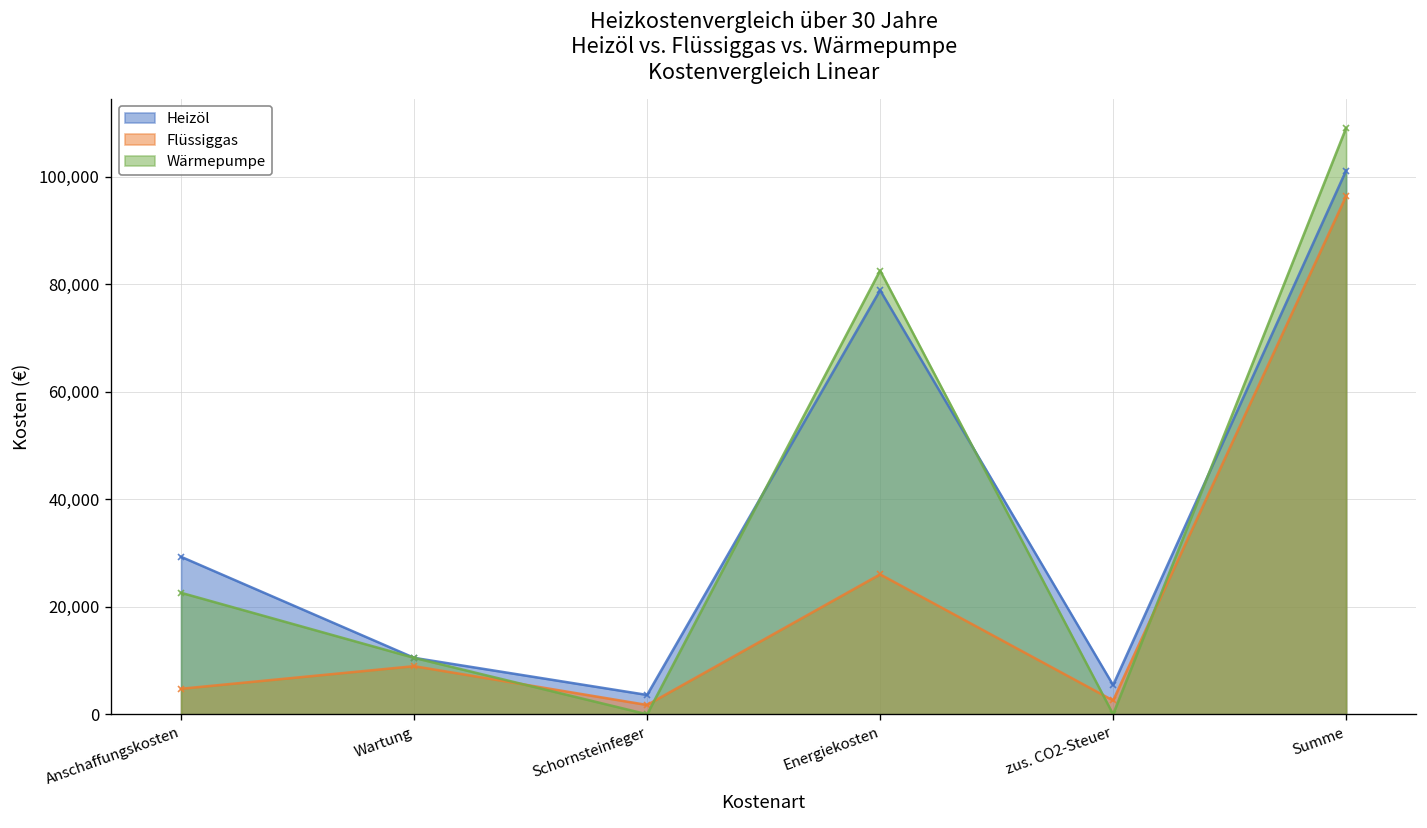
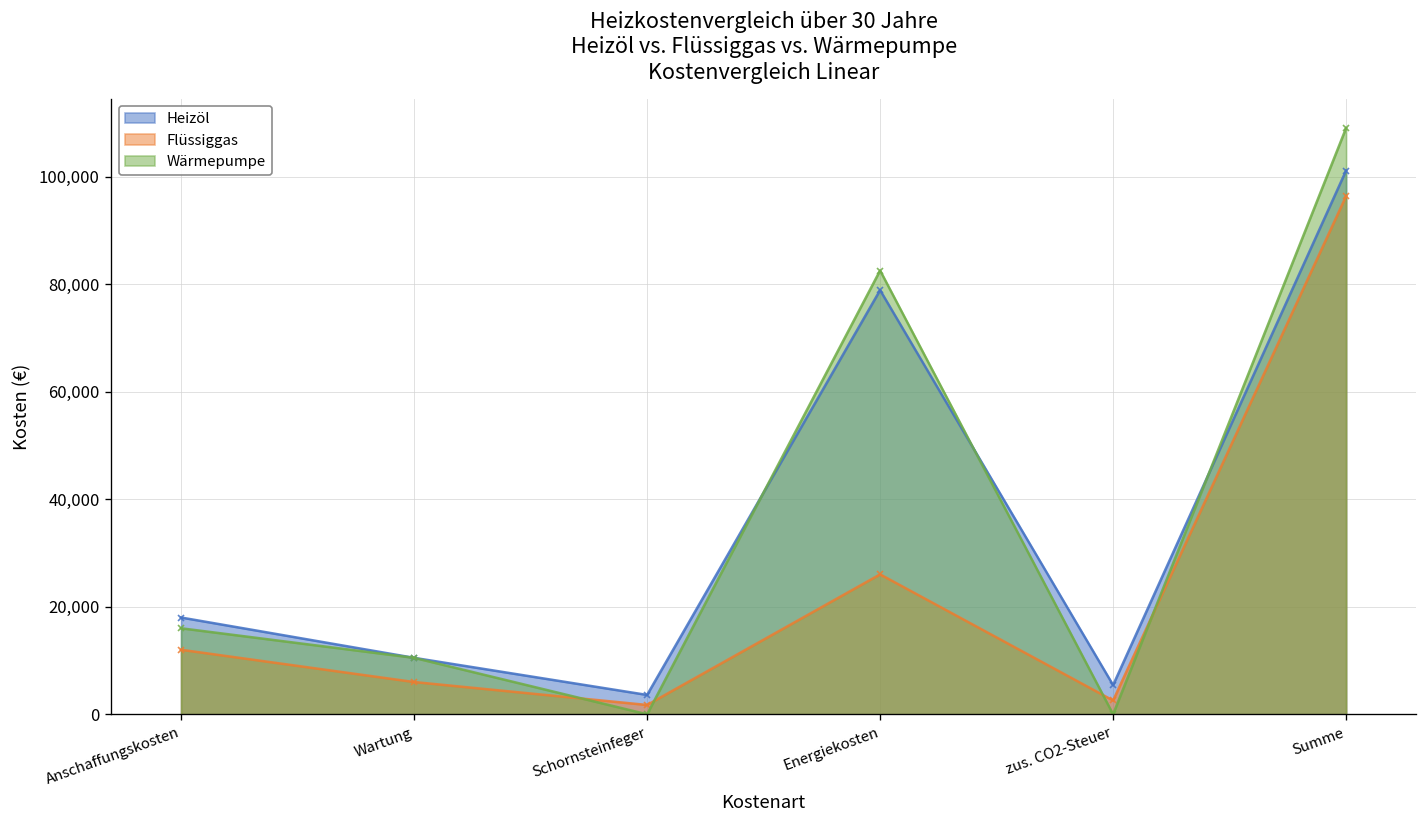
  {
    "Heizöl": {
-     "Anschaffungskosten": "29,000",
+     "Anschaffungskosten": "18,000",
      "Schornsteinfeger": "4,000",
      "Energiekosten": "79,000",
      "zus. CO2-Steuer": "5,000",
      "Summe": "101,000"
    },
    "Flüssiggas": {
-     "Anschaffungskosten": "5,000",
-     "Wartung": "9,000",
+     "Anschaffungskosten": "12,000",
+     "Wartung": "6,000",
      "Schornsteinfeger": "2,000",
      "Energiekosten": "26,000",
      "zus. CO2-Steuer": "3,000",
      "Summe": "96,000"
    },
    "Wärmepumpe": {
-     "Anschaffungskosten": "23,000",
+     "Anschaffungskosten": "16,000",
      "Schornsteinfeger": "0",
      "Energiekosten": "83,000",
      "zus. CO2-Steuer": "0",
      "Summe": "109,000"
    }
  }
